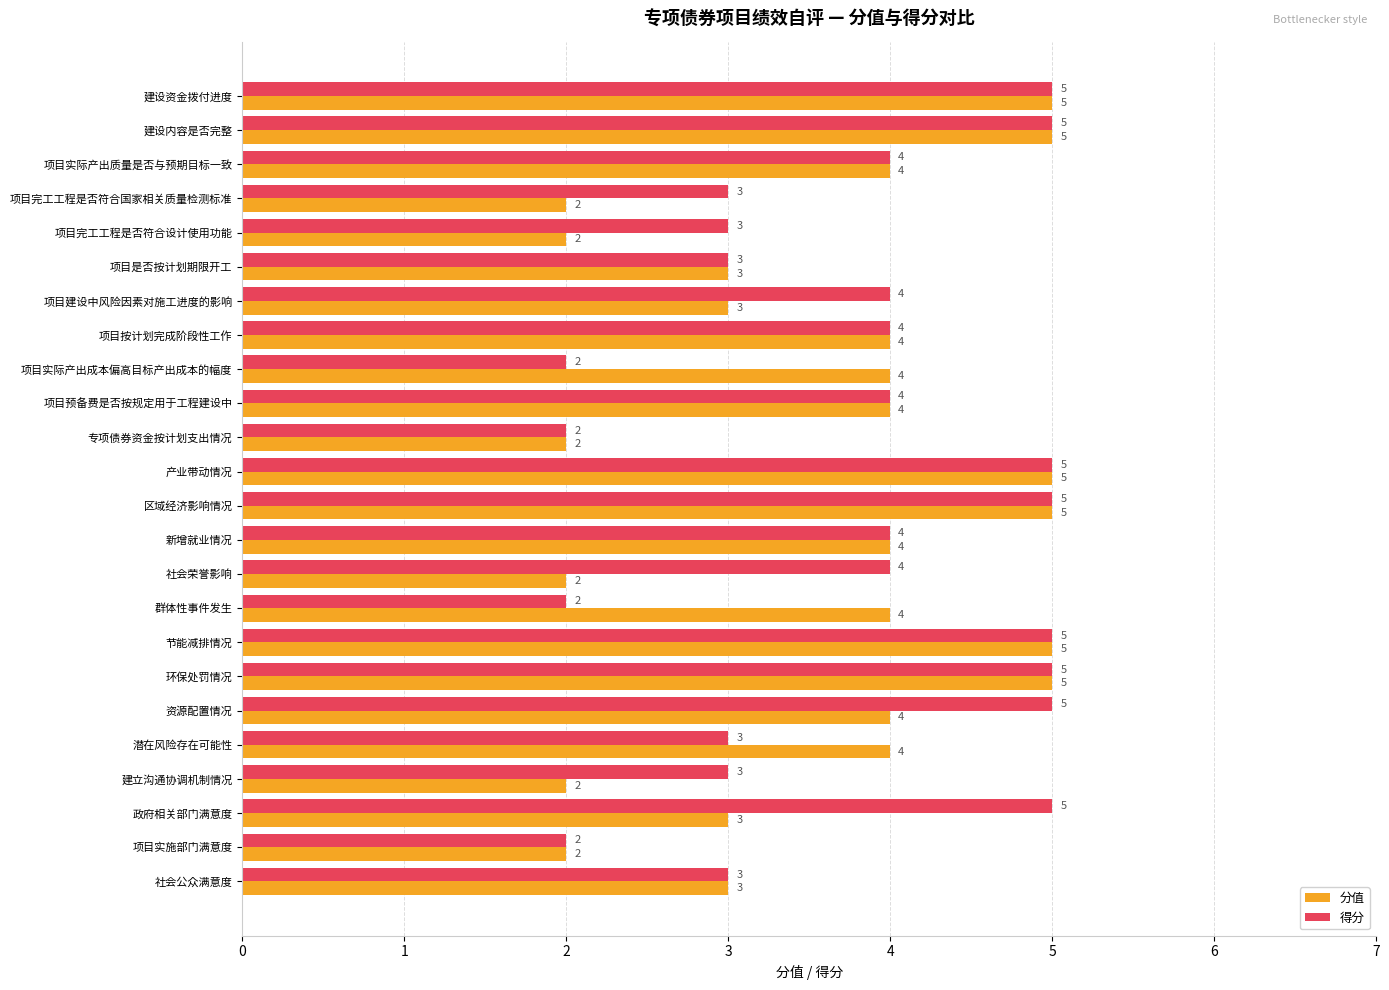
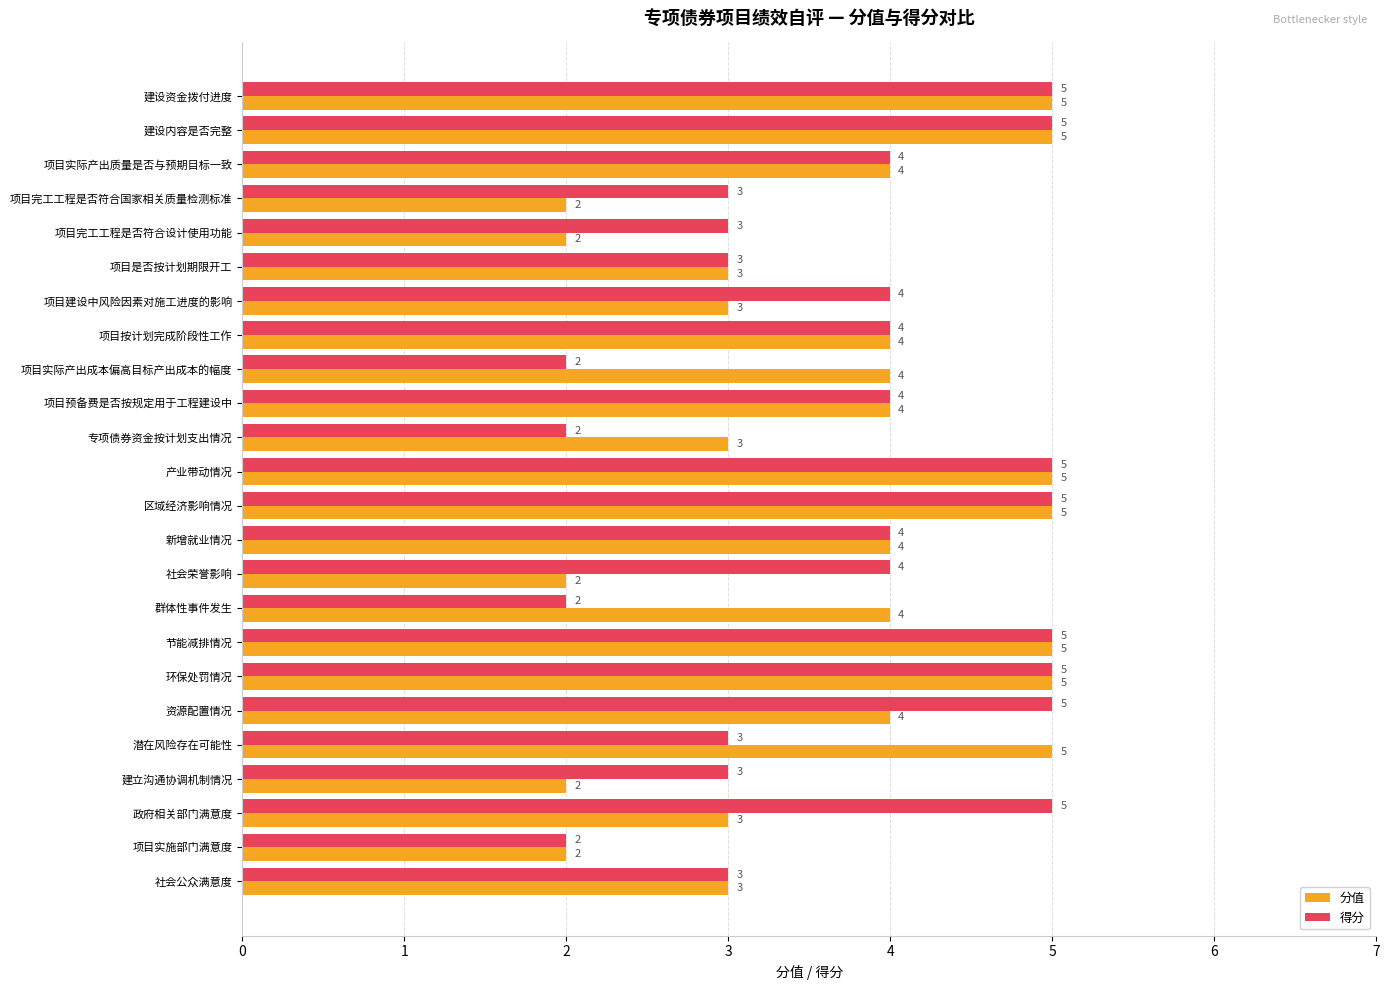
  {
    "分值": {
      "建设资金拨付进度": 5,
      "建设内容是否完整": 5,
      "项目实际产出质量是否与预期目标一致": 4,
      "项目完工工程是否符合国家相关质量检测标准": 2,
      "项目完工工程是否符合设计使用功能": 2,
      "项目是否按计划期限开工": 3,
      "项目建设中风险因素对施工进度的影响": 3,
      "项目按计划完成阶段性工作": 4,
      "项目实际产出成本偏高目标产出成本的幅度": 4,
      "项目预备费是否按规定用于工程建设中": 4,
-     "专项债券资金按计划支出情况": 2,
+     "专项债券资金按计划支出情况": 3,
      "产业带动情况": 5,
      "区域经济影响情况": 5,
      "新增就业情况": 4,
      "社会荣誉影响": 2,
      "群体性事件发生": 4,
      "节能减排情况": 5,
      "环保处罚情况": 5,
      "资源配置情况": 4,
-     "潜在风险存在可能性": 4,
+     "潜在风险存在可能性": 5,
      "建立沟通协调机制情况": 2,
      "政府相关部门满意度": 3,
      "项目实施部门满意度": 2,
      "社会公众满意度": 3
    },
    "得分": {
      "建设资金拨付进度": 5,
      "建设内容是否完整": 5,
      "项目实际产出质量是否与预期目标一致": 4,
      "项目完工工程是否符合国家相关质量检测标准": 3,
      "项目完工工程是否符合设计使用功能": 3,
      "项目是否按计划期限开工": 3,
      "项目建设中风险因素对施工进度的影响": 4,
      "项目按计划完成阶段性工作": 4,
      "项目实际产出成本偏高目标产出成本的幅度": 2,
      "项目预备费是否按规定用于工程建设中": 4,
      "专项债券资金按计划支出情况": 2,
      "产业带动情况": 5,
      "区域经济影响情况": 5,
      "新增就业情况": 4,
      "社会荣誉影响": 4,
      "群体性事件发生": 2,
      "节能减排情况": 5,
      "环保处罚情况": 5,
      "资源配置情况": 5,
      "潜在风险存在可能性": 3,
      "建立沟通协调机制情况": 3,
      "政府相关部门满意度": 5,
      "项目实施部门满意度": 2,
      "社会公众满意度": 3
    }
  }
